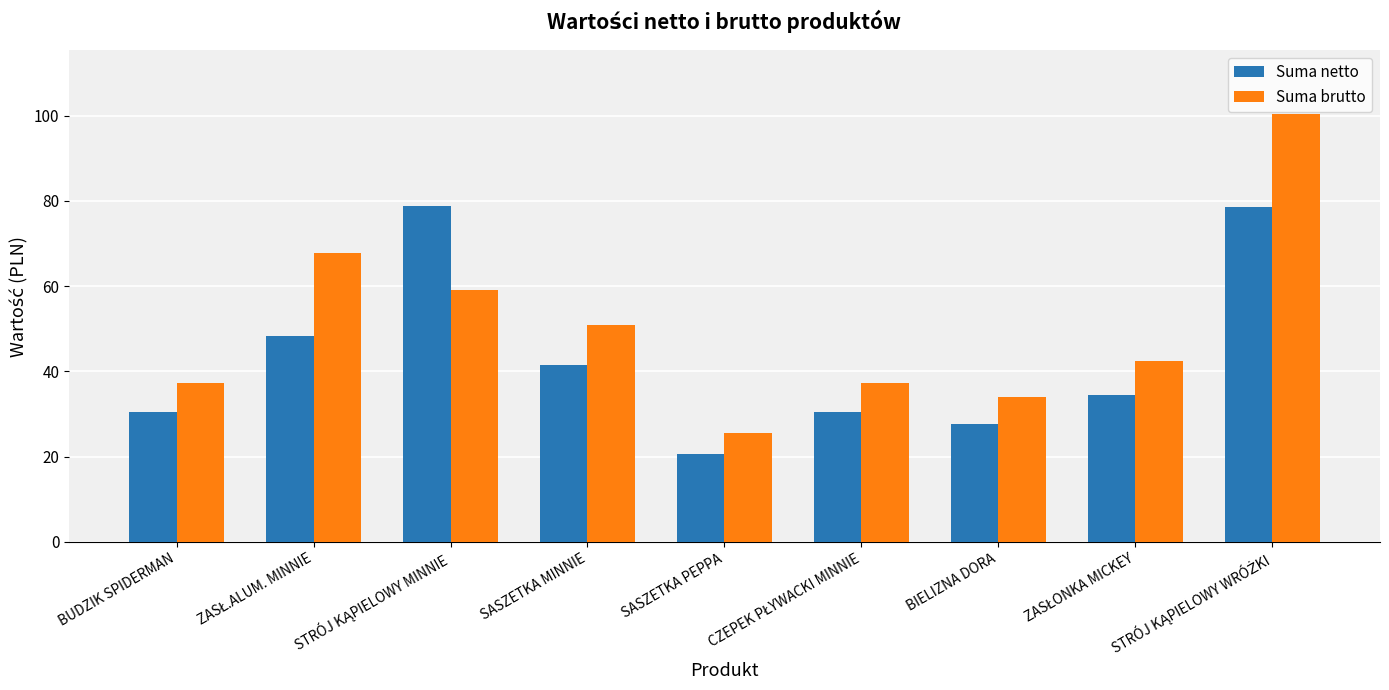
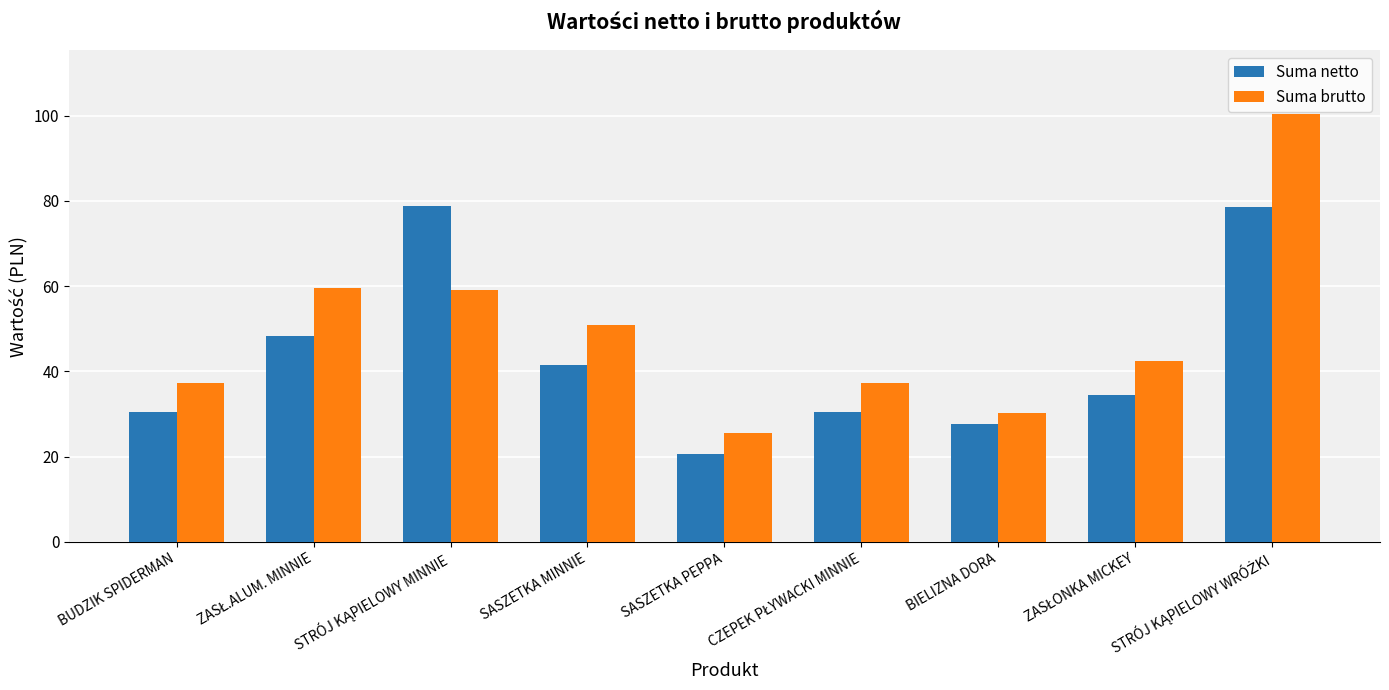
  {
    "Suma netto": {
      "BUDZIK SPIDERMAN": 30,
      "ZASŁ.ALUM. MINNIE": 48,
      "STRÓJ KĄPIELOWY MINNIE": 79,
      "SASZETKA MINNIE": 41,
      "SASZETKA PEPPA": 21,
      "CZEPEK PŁYWACKI MINNIE": 30,
      "BIELIZNA DORA": 28,
      "ZASŁONKA MICKEY": 35,
      "STRÓJ KĄPIELOWY WRÓŻKI": 79
    },
    "Suma brutto": {
      "BUDZIK SPIDERMAN": 37,
-     "ZASŁ.ALUM. MINNIE": 68,
+     "ZASŁ.ALUM. MINNIE": 60,
      "STRÓJ KĄPIELOWY MINNIE": 59,
      "SASZETKA MINNIE": 51,
      "SASZETKA PEPPA": 26,
      "CZEPEK PŁYWACKI MINNIE": 37,
-     "BIELIZNA DORA": 34,
+     "BIELIZNA DORA": 30,
      "ZASŁONKA MICKEY": 43,
      "STRÓJ KĄPIELOWY WRÓŻKI": 100
    }
  }
